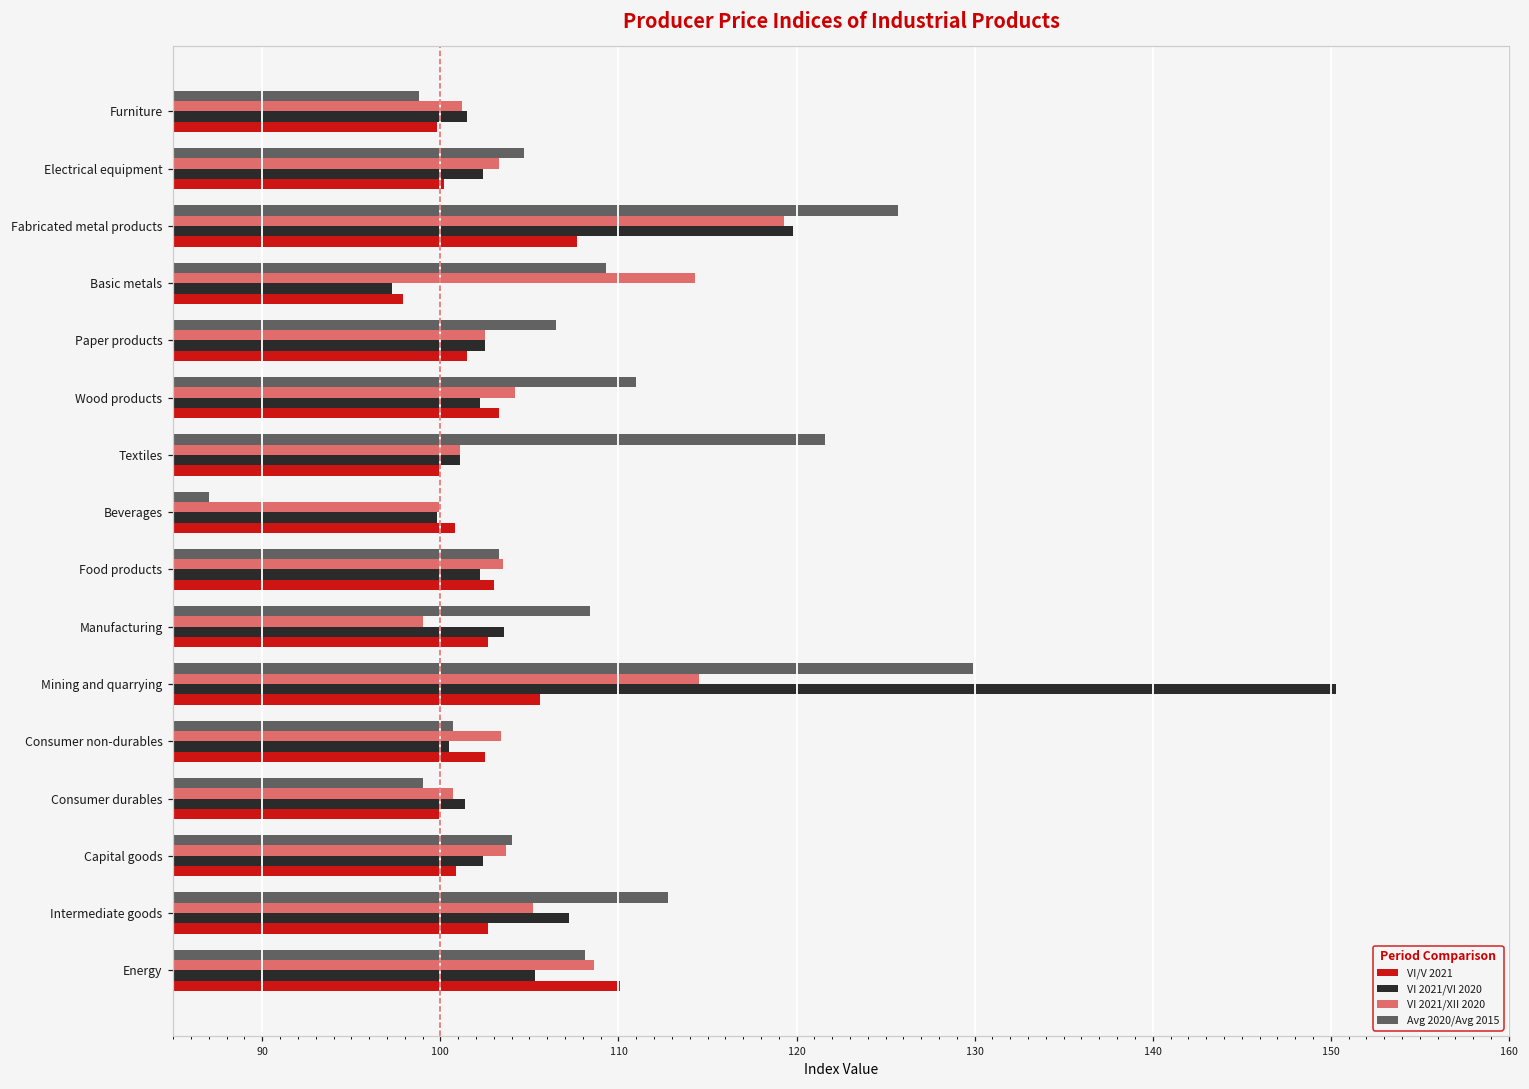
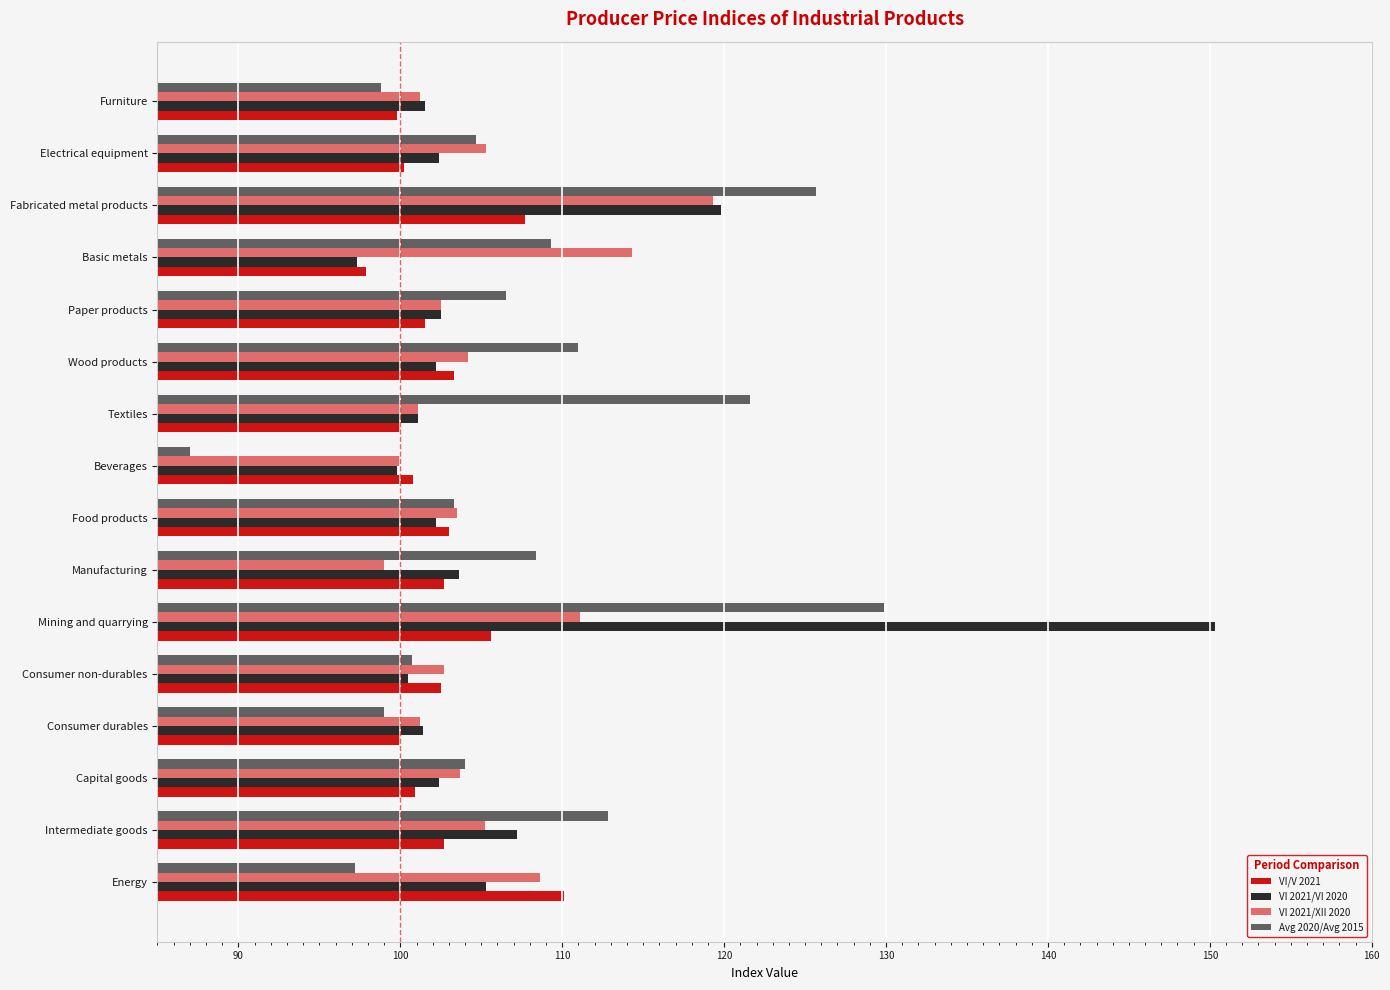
  {
    "VI/V 2021": {
      "Furniture": 99.8,
      "Electrical equipment": 100.2,
      "Fabricated metal products": 107.7,
      "Basic metals": 97.9,
      "Paper products": 101.5,
      "Wood products": 103.3,
      "Textiles": 100.0,
      "Beverages": 100.8,
      "Food products": 103.0,
      "Manufacturing": 102.7,
      "Mining and quarrying": 105.6,
      "Consumer non-durables": 102.5,
      "Consumer durables": 100.0,
      "Capital goods": 100.9,
      "Intermediate goods": 102.7,
      "Energy": 110.1
    },
    "VI 2021/VI 2020": {
      "Furniture": 101.5,
      "Electrical equipment": 102.4,
      "Fabricated metal products": 119.8,
      "Basic metals": 97.3,
      "Paper products": 102.5,
      "Wood products": 102.2,
      "Textiles": 101.1,
      "Beverages": 99.8,
      "Food products": 102.2,
      "Manufacturing": 103.6,
      "Mining and quarrying": 150.3,
      "Consumer non-durables": 100.5,
      "Consumer durables": 101.4,
      "Capital goods": 102.4,
      "Intermediate goods": 107.2,
      "Energy": 105.3
    },
    "VI 2021/XII 2020": {
      "Furniture": 101.2,
-     "Electrical equipment": 103.3,
+     "Electrical equipment": 105.3,
      "Fabricated metal products": 119.3,
      "Basic metals": 114.3,
      "Paper products": 102.5,
      "Wood products": 104.2,
      "Textiles": 101.1,
      "Beverages": 100.0,
      "Food products": 103.5,
      "Manufacturing": 99.0,
-     "Mining and quarrying": 114.5,
-     "Consumer non-durables": 103.4,
-     "Consumer durables": 100.7,
+     "Mining and quarrying": 111.1,
+     "Consumer non-durables": 102.7,
+     "Consumer durables": 101.2,
      "Capital goods": 103.7,
      "Intermediate goods": 105.2,
      "Energy": 108.6
    },
    "Avg 2020/Avg 2015": {
      "Furniture": 98.8,
      "Electrical equipment": 104.7,
      "Fabricated metal products": 125.7,
      "Basic metals": 109.3,
      "Paper products": 106.5,
      "Wood products": 111.0,
      "Textiles": 121.6,
      "Beverages": 87.0,
      "Food products": 103.3,
      "Manufacturing": 108.4,
      "Mining and quarrying": 129.9,
      "Consumer non-durables": 100.7,
      "Consumer durables": 99.0,
      "Capital goods": 104.0,
      "Intermediate goods": 112.8,
-     "Energy": 108.1
+     "Energy": 97.2
    }
  }
